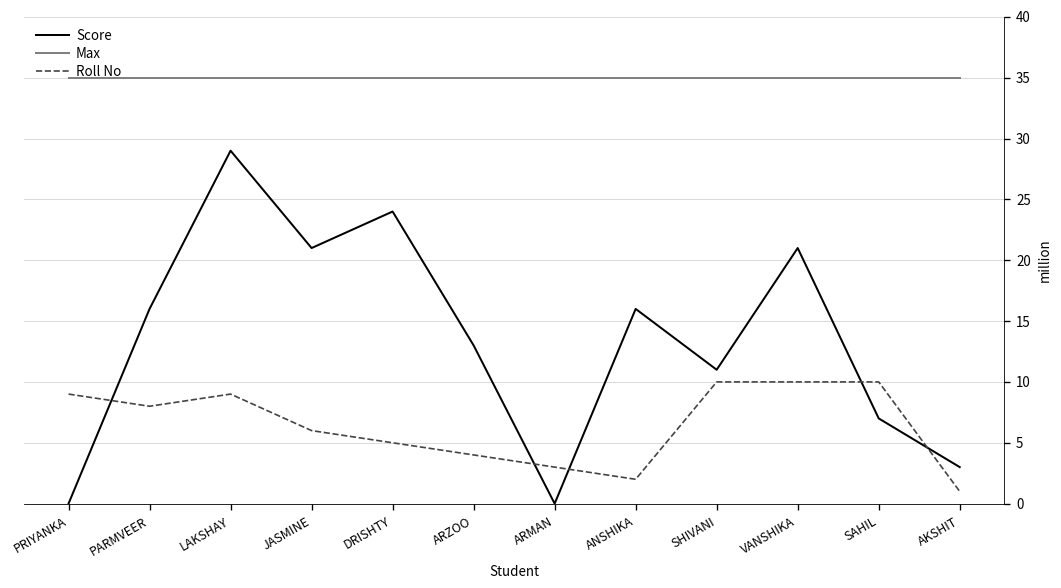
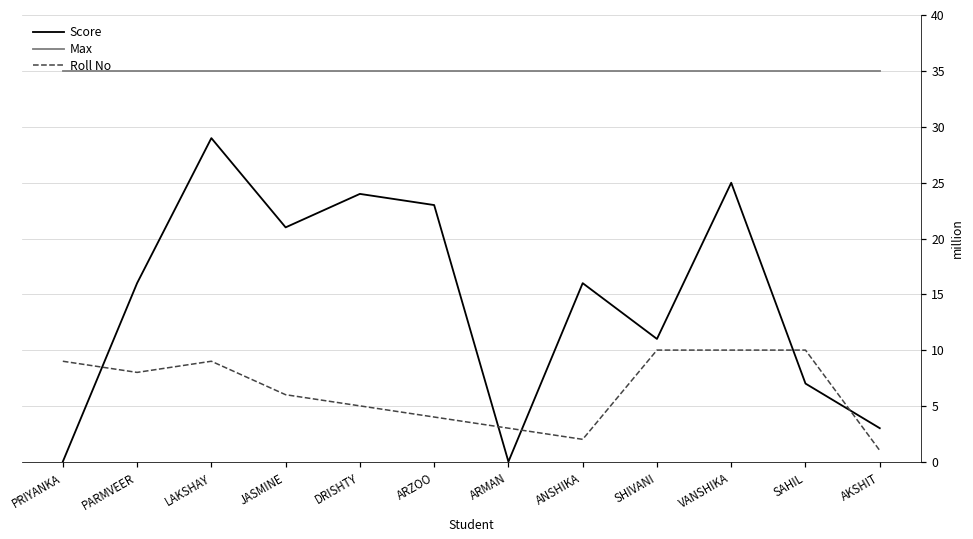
  {
    "Score": {
      "PRIYANKA": 0,
      "PARMVEER": 16,
      "LAKSHAY": 29,
      "JASMINE": 21,
      "DRISHTY": 24,
-     "ARZOO": 13,
+     "ARZOO": 23,
      "ARMAN": 0,
      "ANSHIKA": 16,
      "SHIVANI": 11,
-     "VANSHIKA": 21,
+     "VANSHIKA": 25,
      "SAHIL": 7,
      "AKSHIT": 3
    },
    "Max": {
      "PRIYANKA": 35,
      "PARMVEER": 35,
      "LAKSHAY": 35,
      "JASMINE": 35,
      "DRISHTY": 35,
      "ARZOO": 35,
      "ARMAN": 35,
      "ANSHIKA": 35,
      "SHIVANI": 35,
      "VANSHIKA": 35,
      "SAHIL": 35,
      "AKSHIT": 35
    },
    "Roll No": {
      "PRIYANKA": 9,
      "PARMVEER": 8,
      "LAKSHAY": 9,
      "JASMINE": 6,
      "DRISHTY": 5,
      "ARZOO": 4,
      "ARMAN": 3,
      "ANSHIKA": 2,
      "SHIVANI": 10,
      "VANSHIKA": 10,
      "SAHIL": 10,
      "AKSHIT": 1
    }
  }
